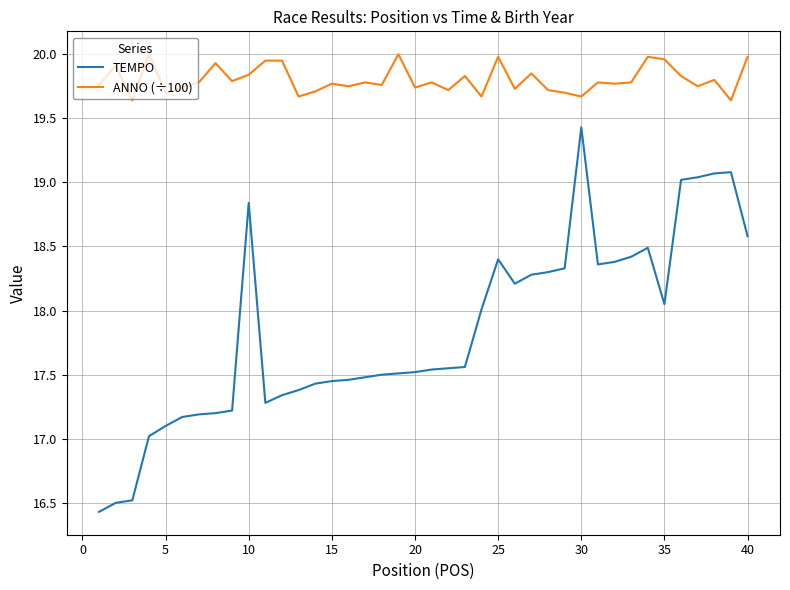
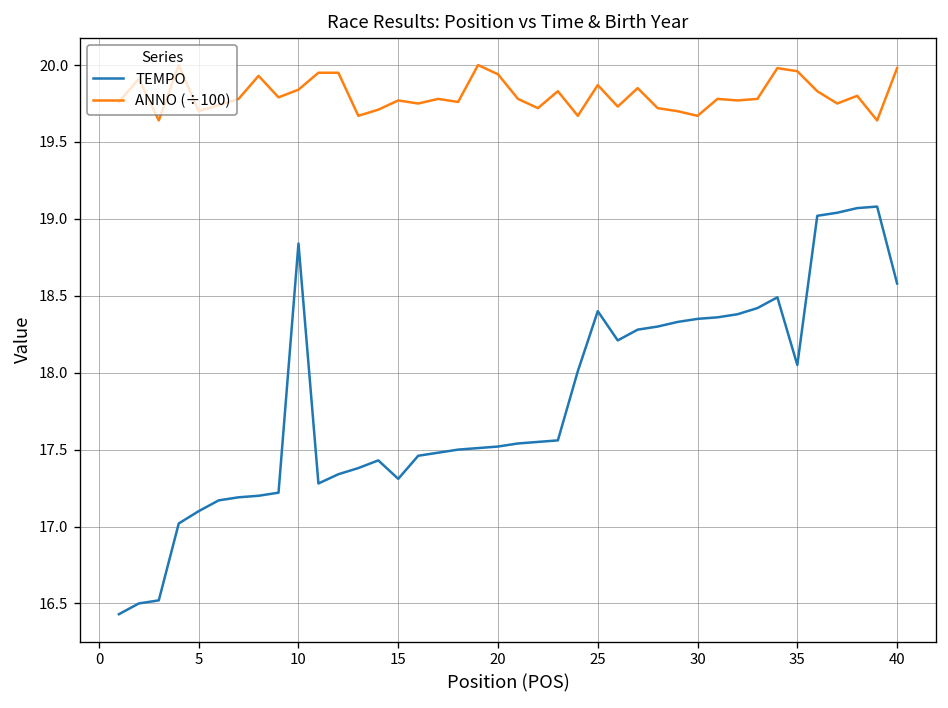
  {
    "TEMPO": {
      "5": 17.10,
      "10": 18.84,
-     "15": 17.45,
+     "15": 17.31,
      "20": 17.52,
      "25": 18.40,
-     "30": 19.43,
+     "30": 18.35,
      "35": 18.05,
      "40": 18.58
    },
    "ANNO (÷100)": {
      "10": 19.84,
      "15": 19.77,
-     "20": 19.74,
-     "25": 19.98,
+     "20": 19.94,
+     "25": 19.87,
      "30": 19.67,
      "35": 19.96,
      "40": 19.98
    }
  }
